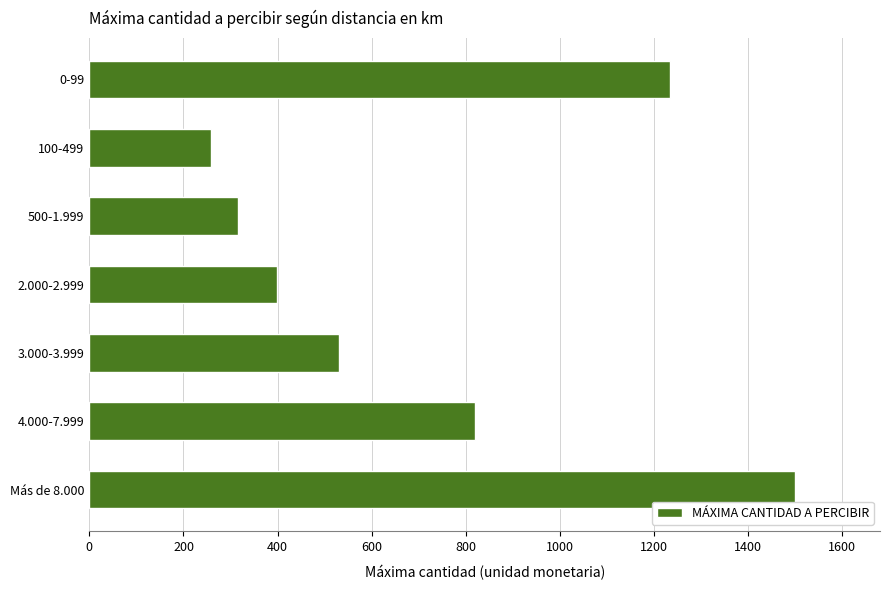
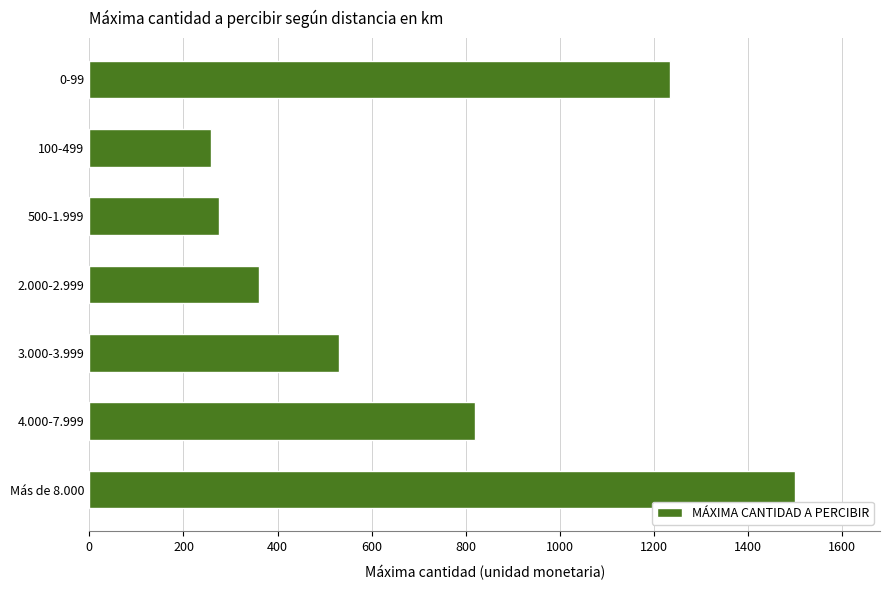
  {
    "0-99": 1230,
    "100-499": 260,
-   "500-1.999": 320,
-   "2.000-2.999": 400,
+   "500-1.999": 280,
+   "2.000-2.999": 360,
    "3.000-3.999": 530,
    "4.000-7.999": 820,
    "Más de 8.000": 1500
  }
